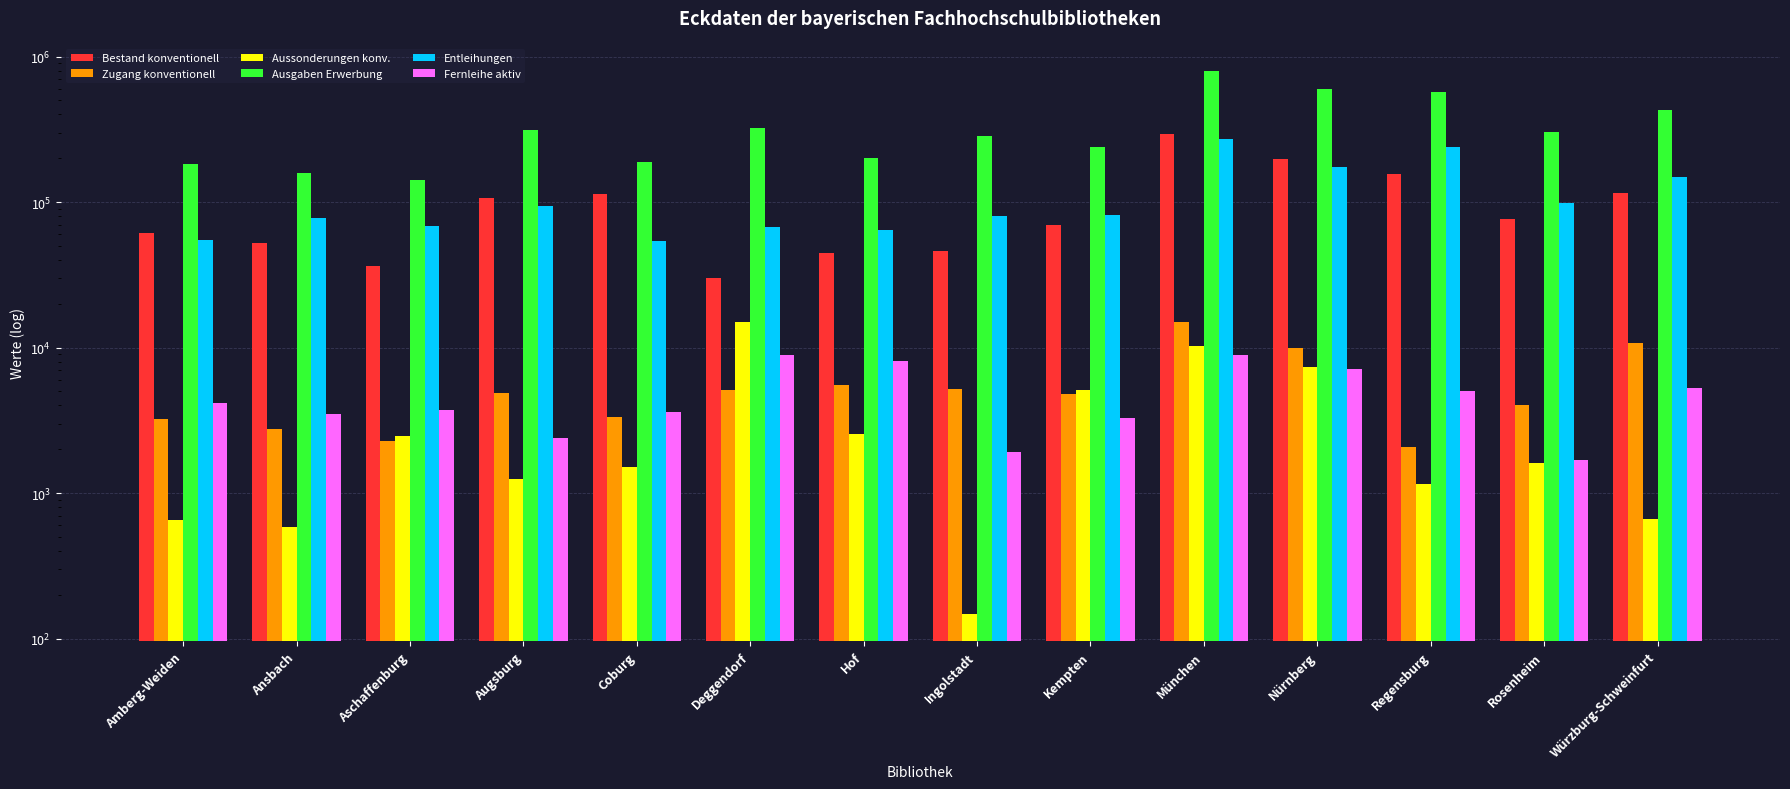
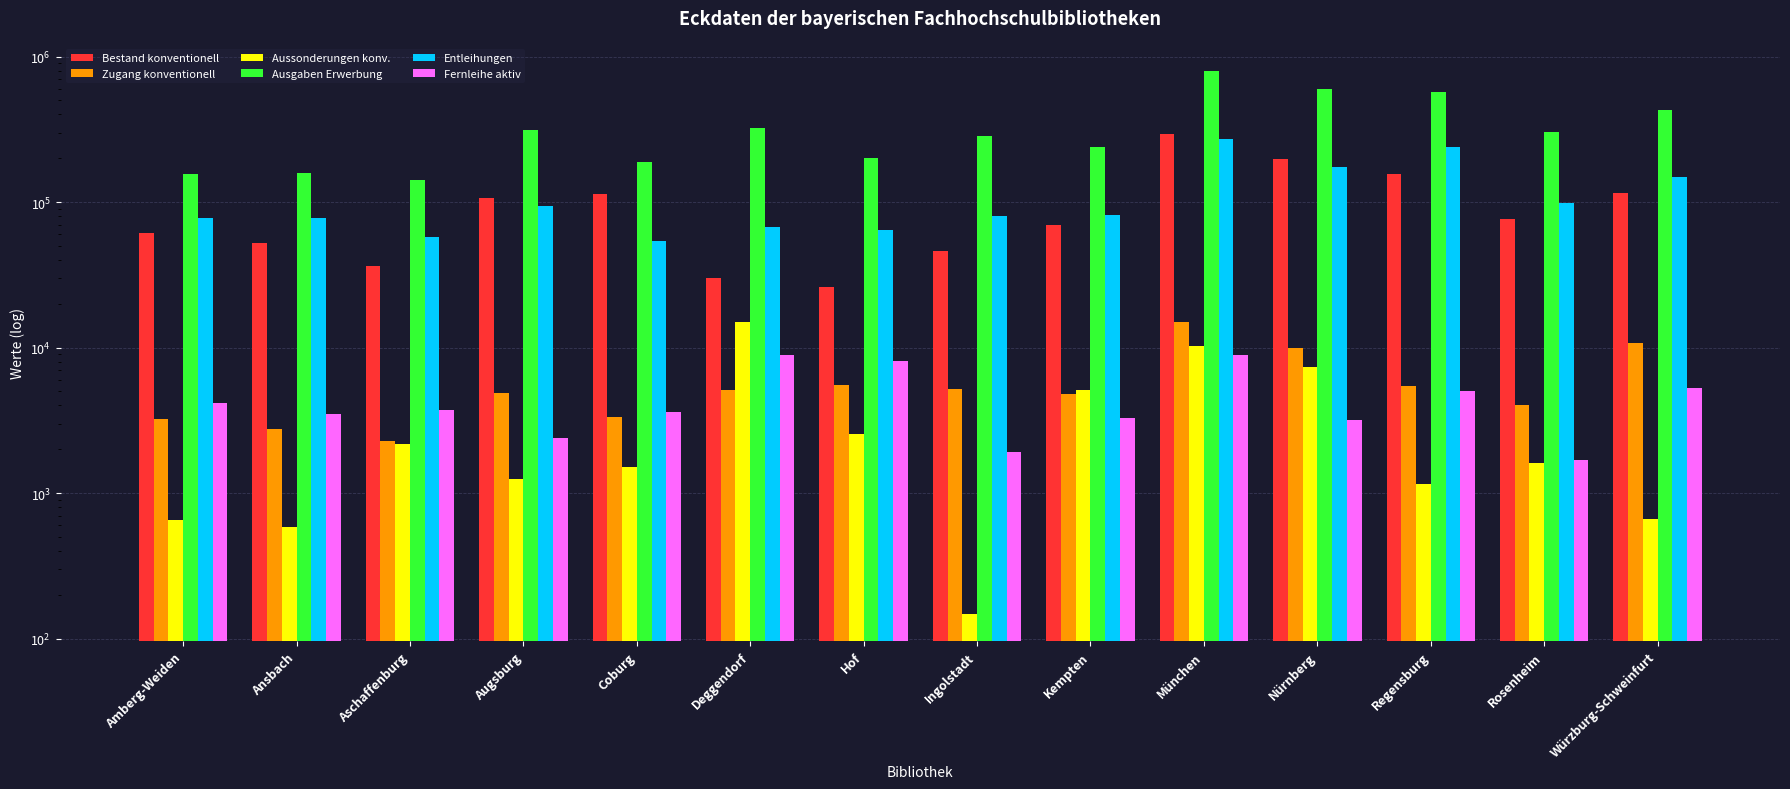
  {
    "Bestand konventionell": {
      "Amberg-Weiden": 61000,
      "Ansbach": 52000,
      "Aschaffenburg": 36000,
      "Augsburg": 110000,
      "Coburg": 110000,
      "Deggendorf": 30000,
-     "Hof": 45000,
+     "Hof": 26000,
      "Ingolstadt": 46000,
      "Kempten": 70000,
      "München": 290000,
      "Nürnberg": 200000,
      "Regensburg": 160000,
      "Rosenheim": 80000,
      "Würzburg-Schweinfurt": 120000
    },
    "Zugang konventionell": {
      "Amberg-Weiden": 3200,
      "Ansbach": 2700,
      "Aschaffenburg": 2300,
      "Augsburg": 4900,
      "Coburg": 3300,
      "Deggendorf": 5100,
      "Hof": 5500,
      "Ingolstadt": 5200,
      "Kempten": 4800,
      "München": 15000,
      "Nürnberg": 10000,
-     "Regensburg": 2100,
+     "Regensburg": 5400,
      "Rosenheim": 4000,
      "Würzburg-Schweinfurt": 11000
    },
    "Aussonderungen konv.": {
      "Amberg-Weiden": 700,
      "Ansbach": 580,
-     "Aschaffenburg": 2500,
+     "Aschaffenburg": 2200,
      "Augsburg": 1300,
      "Coburg": 1500,
      "Deggendorf": 15000,
      "Hof": 2600,
      "Ingolstadt": 150,
      "Kempten": 5100,
      "München": 10000,
      "Nürnberg": 7000,
      "Regensburg": 1100,
      "Rosenheim": 1600,
      "Würzburg-Schweinfurt": 700
    },
    "Ausgaben Erwerbung": {
-     "Amberg-Weiden": 180000,
+     "Amberg-Weiden": 160000,
      "Ansbach": 160000,
      "Aschaffenburg": 140000,
      "Augsburg": 320000,
      "Coburg": 190000,
      "Deggendorf": 330000,
      "Hof": 200000,
      "Ingolstadt": 280000,
      "Kempten": 240000,
      "München": 800000,
      "Nürnberg": 600000,
      "Regensburg": 570000,
      "Rosenheim": 300000,
      "Würzburg-Schweinfurt": 430000
    },
    "Entleihungen": {
-     "Amberg-Weiden": 55000,
+     "Amberg-Weiden": 80000,
      "Ansbach": 80000,
-     "Aschaffenburg": 70000,
+     "Aschaffenburg": 58000,
      "Augsburg": 90000,
      "Coburg": 54000,
      "Deggendorf": 70000,
      "Hof": 60000,
      "Ingolstadt": 80000,
      "Kempten": 80000,
      "München": 270000,
      "Nürnberg": 170000,
      "Regensburg": 240000,
      "Rosenheim": 100000,
      "Würzburg-Schweinfurt": 150000
    },
    "Fernleihe aktiv": {
      "Amberg-Weiden": 4100,
      "Ansbach": 3500,
      "Aschaffenburg": 3700,
      "Augsburg": 2400,
      "Coburg": 3600,
      "Deggendorf": 9000,
      "Hof": 8000,
      "Ingolstadt": 1900,
      "Kempten": 3300,
      "München": 9000,
-     "Nürnberg": 7000,
+     "Nürnberg": 3200,
      "Regensburg": 5100,
      "Rosenheim": 1700,
      "Würzburg-Schweinfurt": 5300
    }
  }
